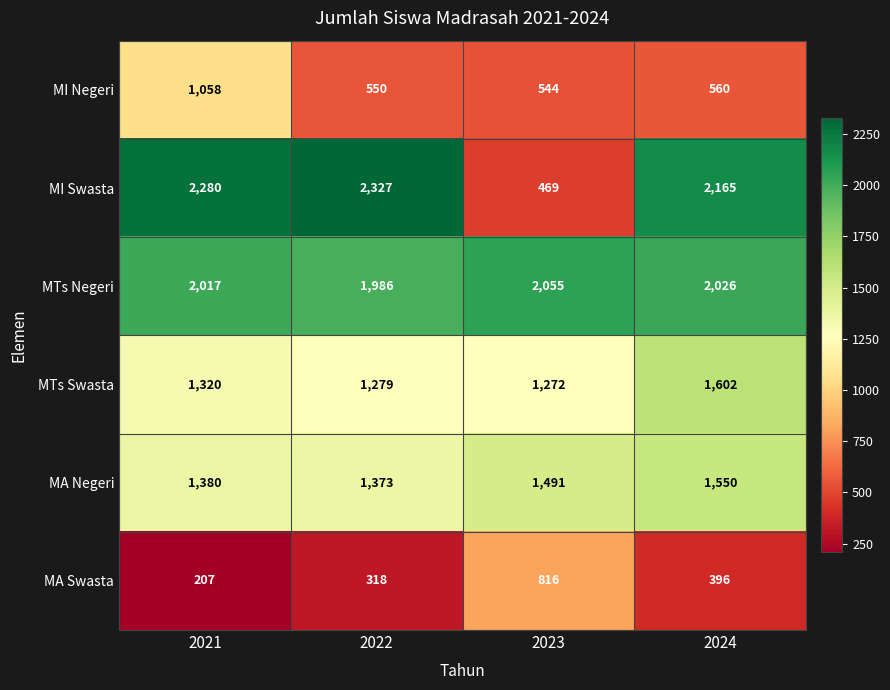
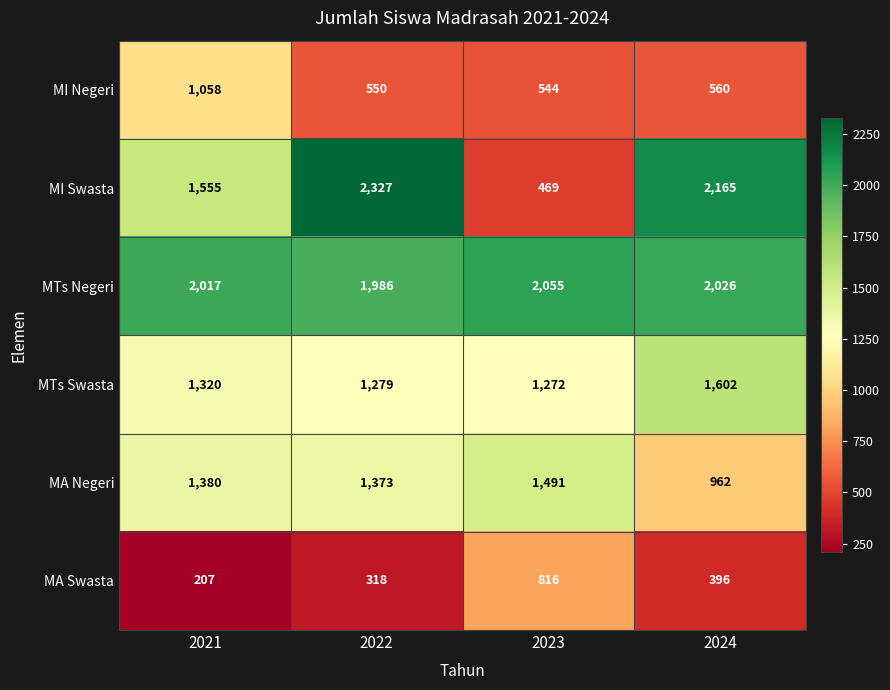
  {
    "MI Negeri": {
      "2021": "1,058",
      "2022": "550",
      "2023": "544",
      "2024": "560"
    },
    "MI Swasta": {
-     "2021": "2,280",
+     "2021": "1,555",
      "2022": "2,327",
      "2023": "469",
      "2024": "2,165"
    },
    "MTs Negeri": {
      "2021": "2,017",
      "2022": "1,986",
      "2023": "2,055",
      "2024": "2,026"
    },
    "MTs Swasta": {
      "2021": "1,320",
      "2022": "1,279",
      "2023": "1,272",
      "2024": "1,602"
    },
    "MA Negeri": {
      "2021": "1,380",
      "2022": "1,373",
      "2023": "1,491",
-     "2024": "1,550"
+     "2024": "962"
    },
    "MA Swasta": {
      "2021": "207",
      "2022": "318",
      "2023": "816",
      "2024": "396"
    }
  }
